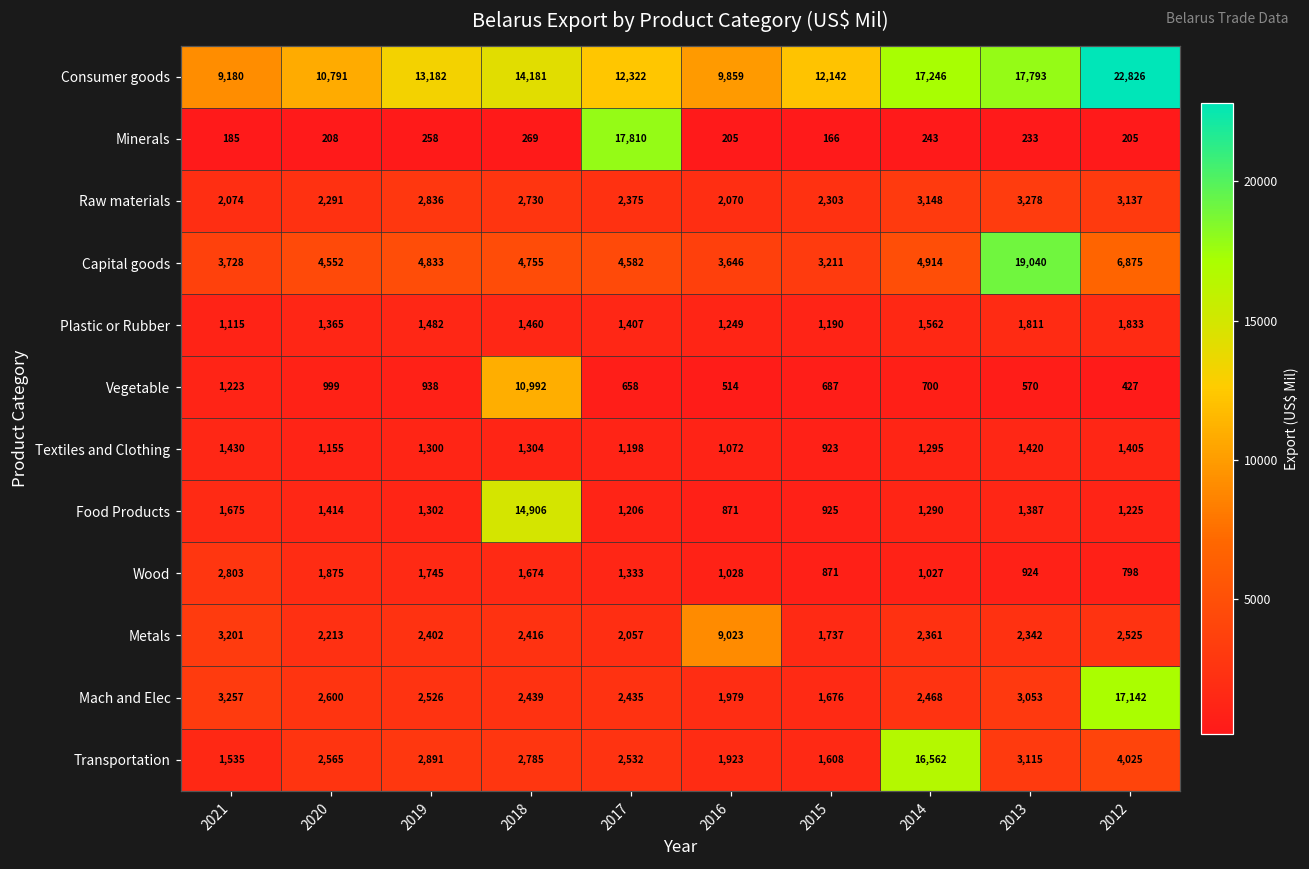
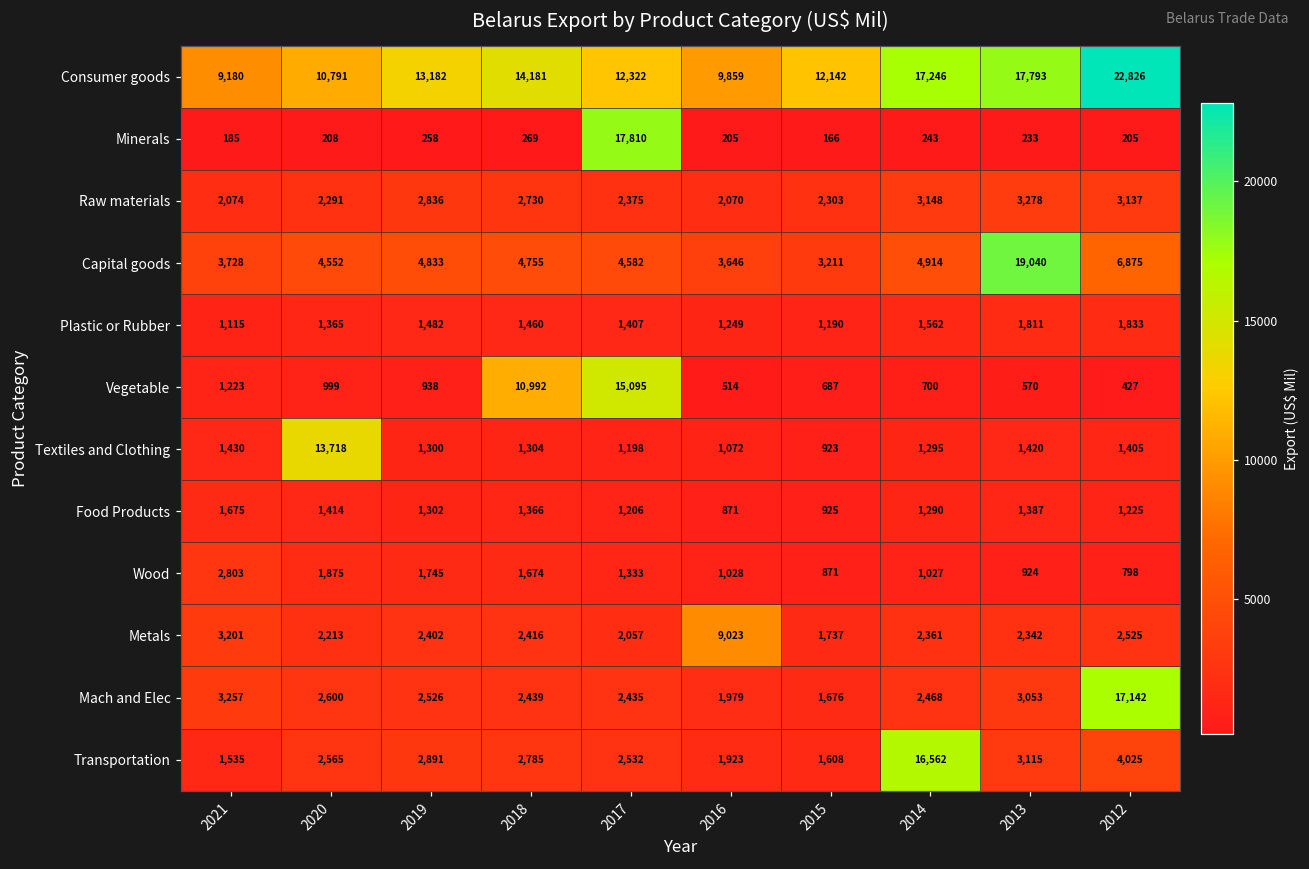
  {
    "Consumer goods": {
      "2021": "9,180",
      "2020": "10,791",
      "2019": "13,182",
      "2018": "14,181",
      "2017": "12,322",
      "2016": "9,859",
      "2015": "12,142",
      "2014": "17,246",
      "2013": "17,793",
      "2012": "22,826"
    },
    "Minerals": {
      "2021": "185",
      "2020": "208",
      "2019": "258",
      "2018": "269",
      "2017": "17,810",
      "2016": "205",
      "2015": "166",
      "2014": "243",
      "2013": "233",
      "2012": "205"
    },
    "Raw materials": {
      "2021": "2,074",
      "2020": "2,291",
      "2019": "2,836",
      "2018": "2,730",
      "2017": "2,375",
      "2016": "2,070",
      "2015": "2,303",
      "2014": "3,148",
      "2013": "3,278",
      "2012": "3,137"
    },
    "Capital goods": {
      "2021": "3,728",
      "2020": "4,552",
      "2019": "4,833",
      "2018": "4,755",
      "2017": "4,582",
      "2016": "3,646",
      "2015": "3,211",
      "2014": "4,914",
      "2013": "19,040",
      "2012": "6,875"
    },
    "Plastic or Rubber": {
      "2021": "1,115",
      "2020": "1,365",
      "2019": "1,482",
      "2018": "1,460",
      "2017": "1,407",
      "2016": "1,249",
      "2015": "1,190",
      "2014": "1,562",
      "2013": "1,811",
      "2012": "1,833"
    },
    "Vegetable": {
      "2021": "1,223",
      "2020": "999",
      "2019": "938",
      "2018": "10,992",
-     "2017": "658",
+     "2017": "15,095",
      "2016": "514",
      "2015": "687",
      "2014": "700",
      "2013": "570",
      "2012": "427"
    },
    "Textiles and Clothing": {
      "2021": "1,430",
-     "2020": "1,155",
+     "2020": "13,718",
      "2019": "1,300",
      "2018": "1,304",
      "2017": "1,198",
      "2016": "1,072",
      "2015": "923",
      "2014": "1,295",
      "2013": "1,420",
      "2012": "1,405"
    },
    "Food Products": {
      "2021": "1,675",
      "2020": "1,414",
      "2019": "1,302",
-     "2018": "14,906",
+     "2018": "1,366",
      "2017": "1,206",
      "2016": "871",
      "2015": "925",
      "2014": "1,290",
      "2013": "1,387",
      "2012": "1,225"
    },
    "Wood": {
      "2021": "2,803",
      "2020": "1,875",
      "2019": "1,745",
      "2018": "1,674",
      "2017": "1,333",
      "2016": "1,028",
      "2015": "871",
      "2014": "1,027",
      "2013": "924",
      "2012": "798"
    },
    "Metals": {
      "2021": "3,201",
      "2020": "2,213",
      "2019": "2,402",
      "2018": "2,416",
      "2017": "2,057",
      "2016": "9,023",
      "2015": "1,737",
      "2014": "2,361",
      "2013": "2,342",
      "2012": "2,525"
    },
    "Mach and Elec": {
      "2021": "3,257",
      "2020": "2,600",
      "2019": "2,526",
      "2018": "2,439",
      "2017": "2,435",
      "2016": "1,979",
      "2015": "1,676",
      "2014": "2,468",
      "2013": "3,053",
      "2012": "17,142"
    },
    "Transportation": {
      "2021": "1,535",
      "2020": "2,565",
      "2019": "2,891",
      "2018": "2,785",
      "2017": "2,532",
      "2016": "1,923",
      "2015": "1,608",
      "2014": "16,562",
      "2013": "3,115",
      "2012": "4,025"
    }
  }
